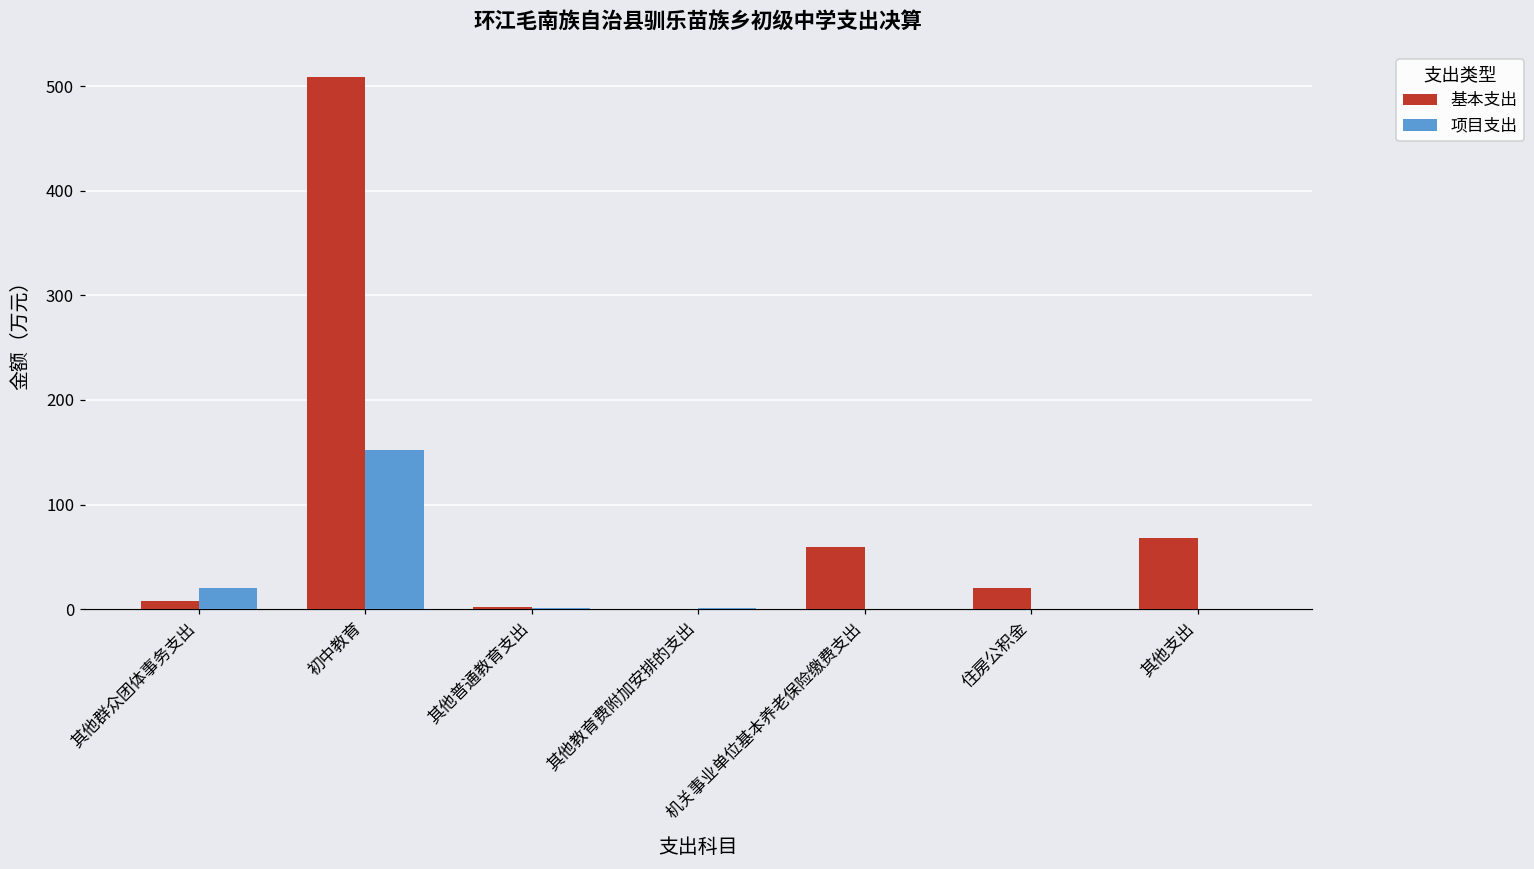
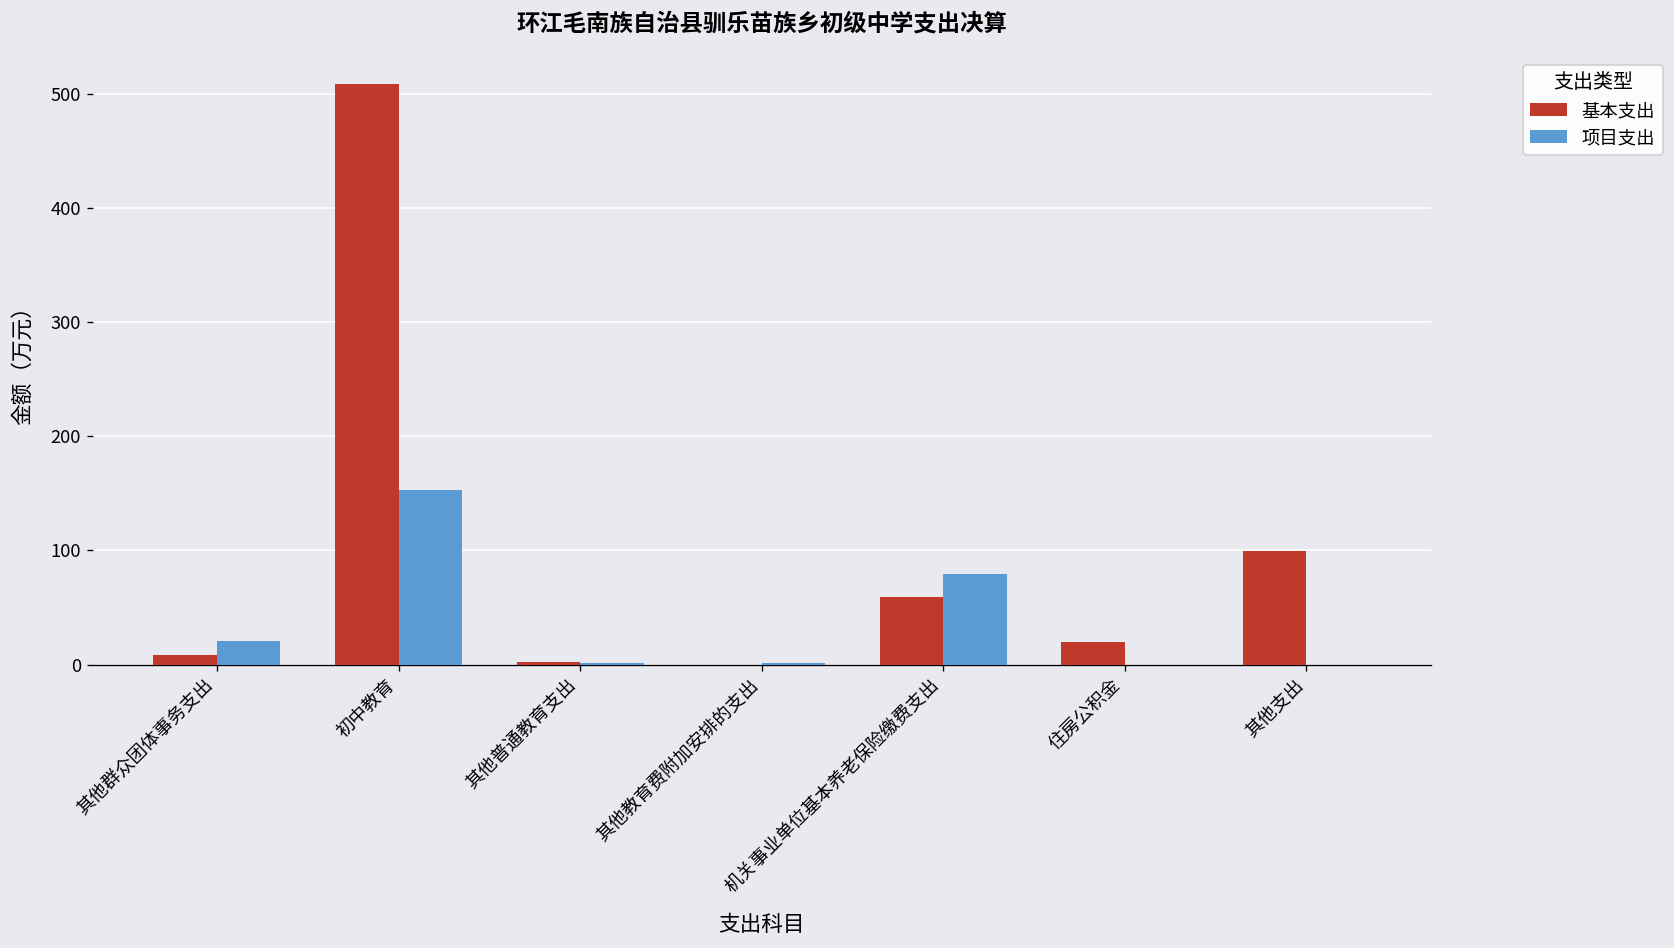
  {
    "基本支出": {
      "其他群众团体事务支出": 10,
      "初中教育": 510,
      "其他教育费附加安排的支出": 0,
      "机关事业单位基本养老保险缴费支出": 60,
      "住房公积金": 20,
-     "其他支出": 70
+     "其他支出": 100
    },
    "项目支出": {
      "其他群众团体事务支出": 20,
      "初中教育": 150,
-     "机关事业单位基本养老保险缴费支出": 0,
+     "机关事业单位基本养老保险缴费支出": 80,
      "住房公积金": 0,
      "其他支出": 0
    }
  }
